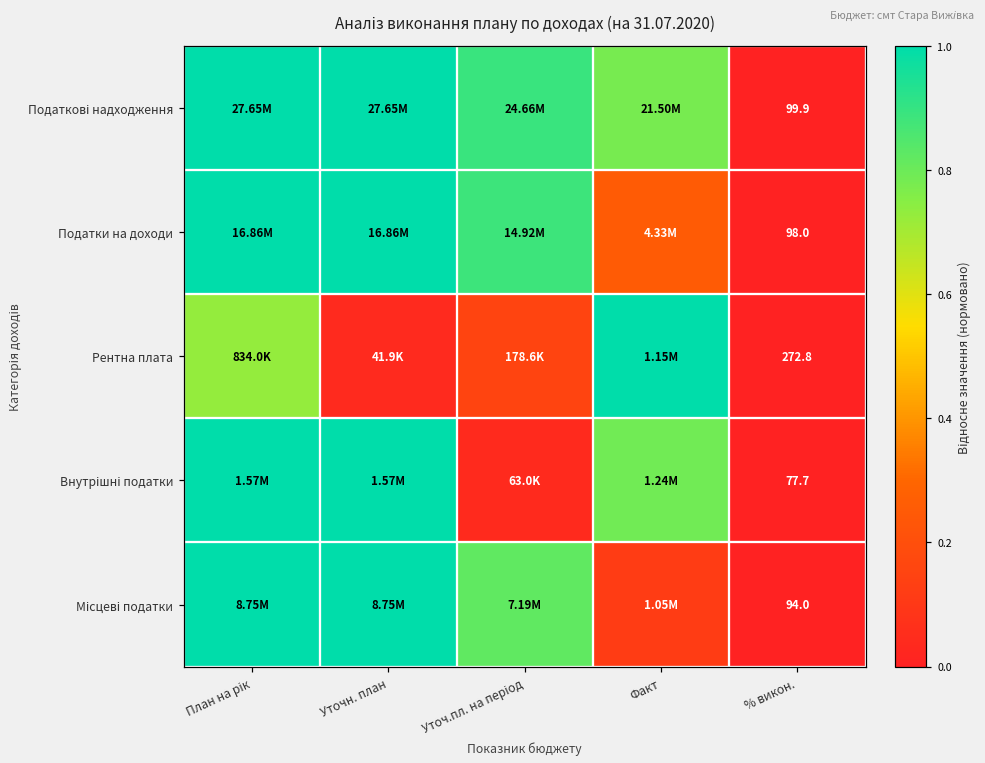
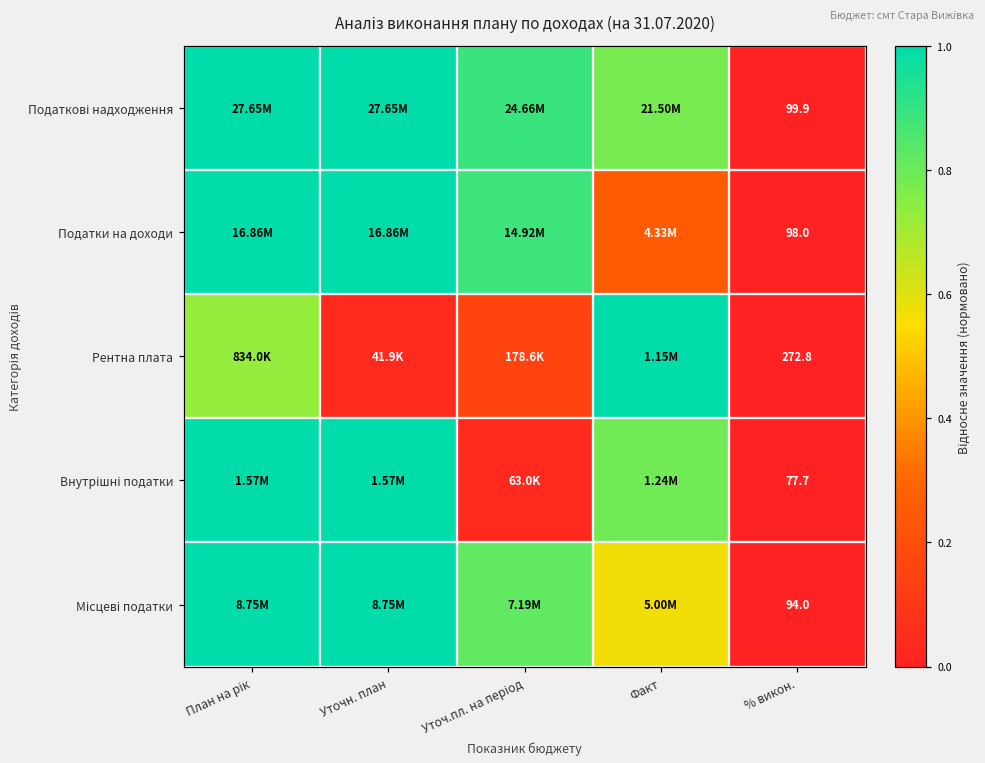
  {
    "Податкові надходження": {
      "План на рік": "27.65M",
      "Уточн. план": "27.65M",
      "Уточ.пл. на період": "24.66M",
      "Факт": "21.50M",
      "% викон.": "99.9"
    },
    "Податки на доходи": {
      "План на рік": "16.86M",
      "Уточн. план": "16.86M",
      "Уточ.пл. на період": "14.92M",
      "Факт": "4.33M",
      "% викон.": "98.0"
    },
    "Рентна плата": {
      "План на рік": "834.0K",
      "Уточн. план": "41.9K",
      "Уточ.пл. на період": "178.6K",
      "Факт": "1.15M",
      "% викон.": "272.8"
    },
    "Внутрішні податки": {
      "План на рік": "1.57M",
      "Уточн. план": "1.57M",
      "Уточ.пл. на період": "63.0K",
      "Факт": "1.24M",
      "% викон.": "77.7"
    },
    "Місцеві податки": {
      "План на рік": "8.75M",
      "Уточн. план": "8.75M",
      "Уточ.пл. на період": "7.19M",
-     "Факт": "1.05M",
+     "Факт": "5.00M",
      "% викон.": "94.0"
    }
  }
